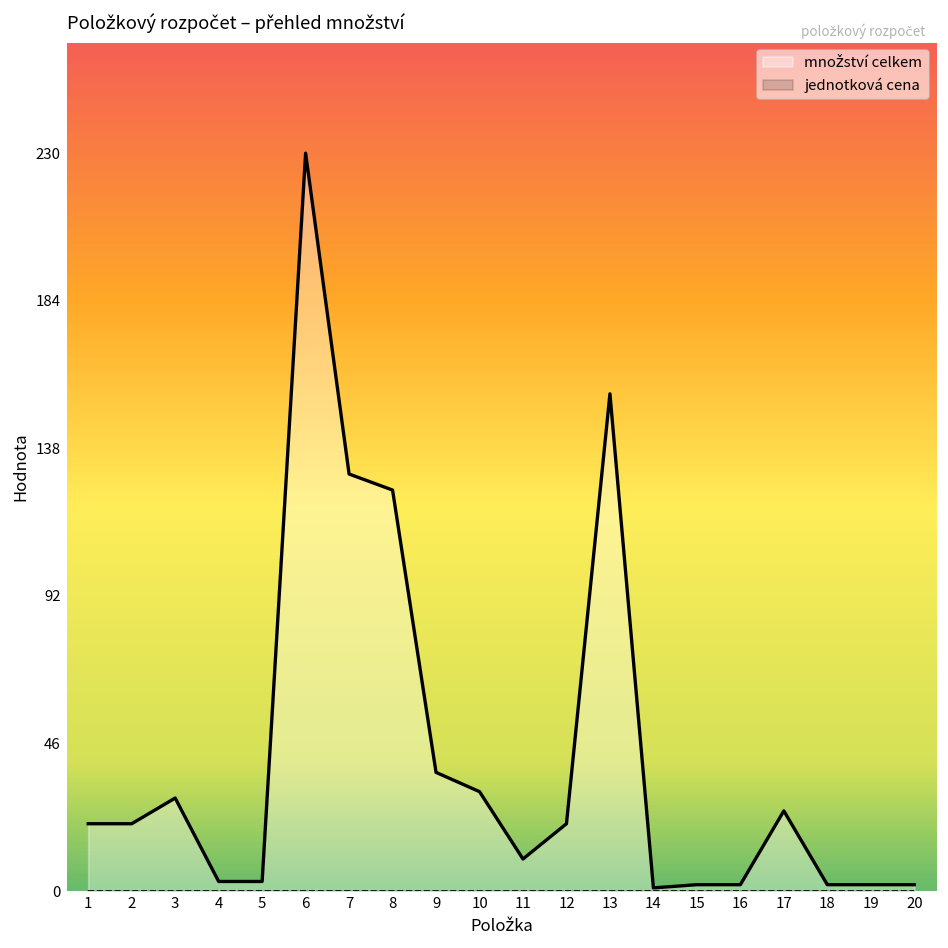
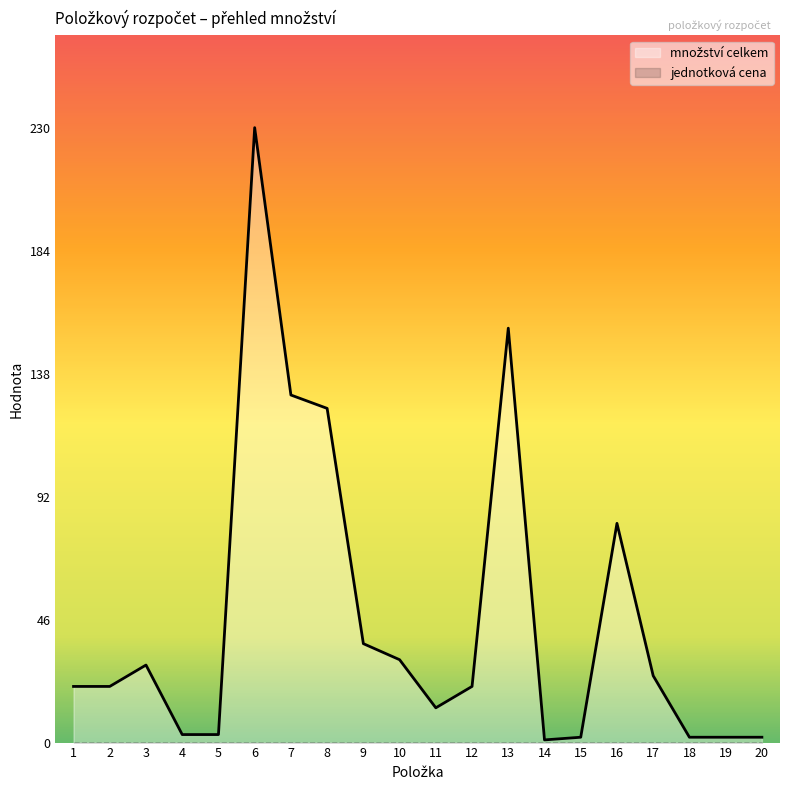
  {
    "množství celkem": {
      "1": 21,
      "2": 21,
      "3": 29,
      "4": 3,
      "5": 3,
      "6": 230,
      "7": 130,
      "8": 125,
      "9": 37,
      "10": 31,
-     "11": 10,
+     "11": 13,
      "12": 21,
      "13": 155,
      "14": 1,
      "15": 2,
-     "16": 2,
+     "16": 82,
      "17": 25,
      "18": 2,
      "19": 2,
      "20": 2
    },
    "jednotková cena": {
      "1": 0,
      "2": 0,
      "3": 0,
      "4": 0,
      "5": 0,
      "6": 0,
      "7": 0,
      "8": 0,
      "9": 0,
      "10": 0,
      "11": 0,
      "12": 0,
      "13": 0,
      "14": 0,
      "15": 0,
      "16": 0,
      "17": 0,
      "18": 0,
      "19": 0,
      "20": 0
    }
  }
